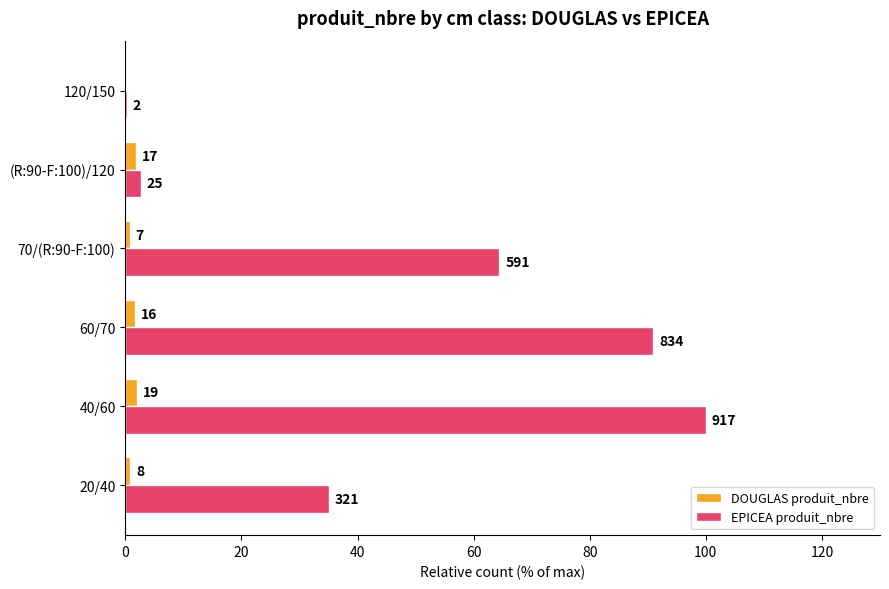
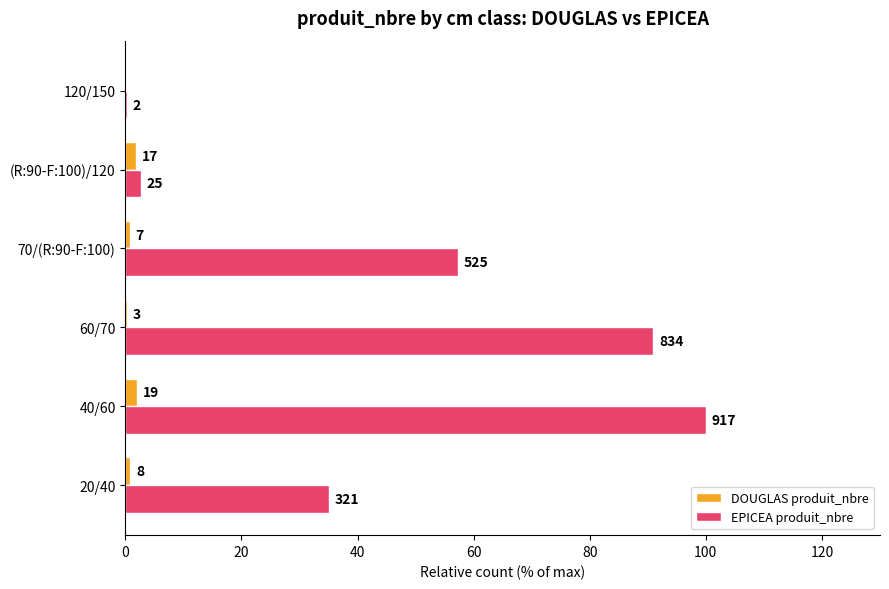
  {
    "DOUGLAS produit_nbre": {
-     "60/70": 16
+     "60/70": 3
    },
    "EPICEA produit_nbre": {
-     "70/(R:90-F:100)": 591
+     "70/(R:90-F:100)": 525
    }
  }
